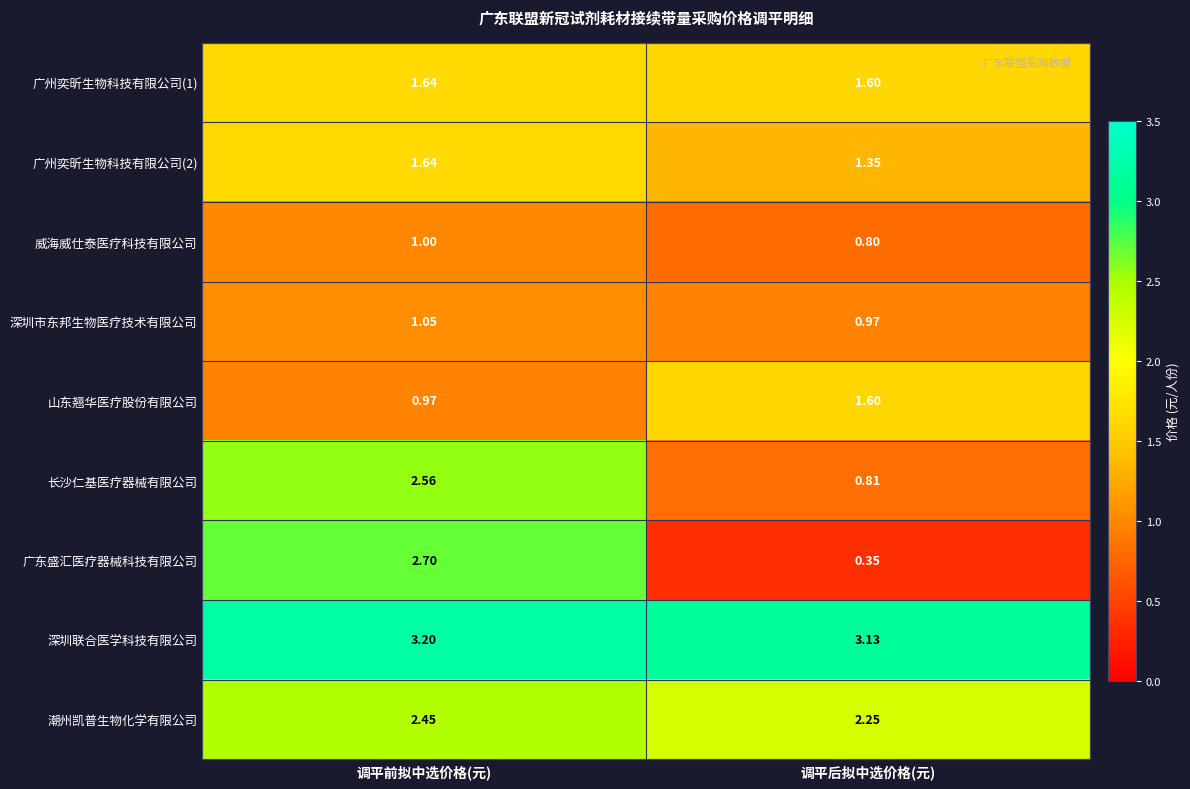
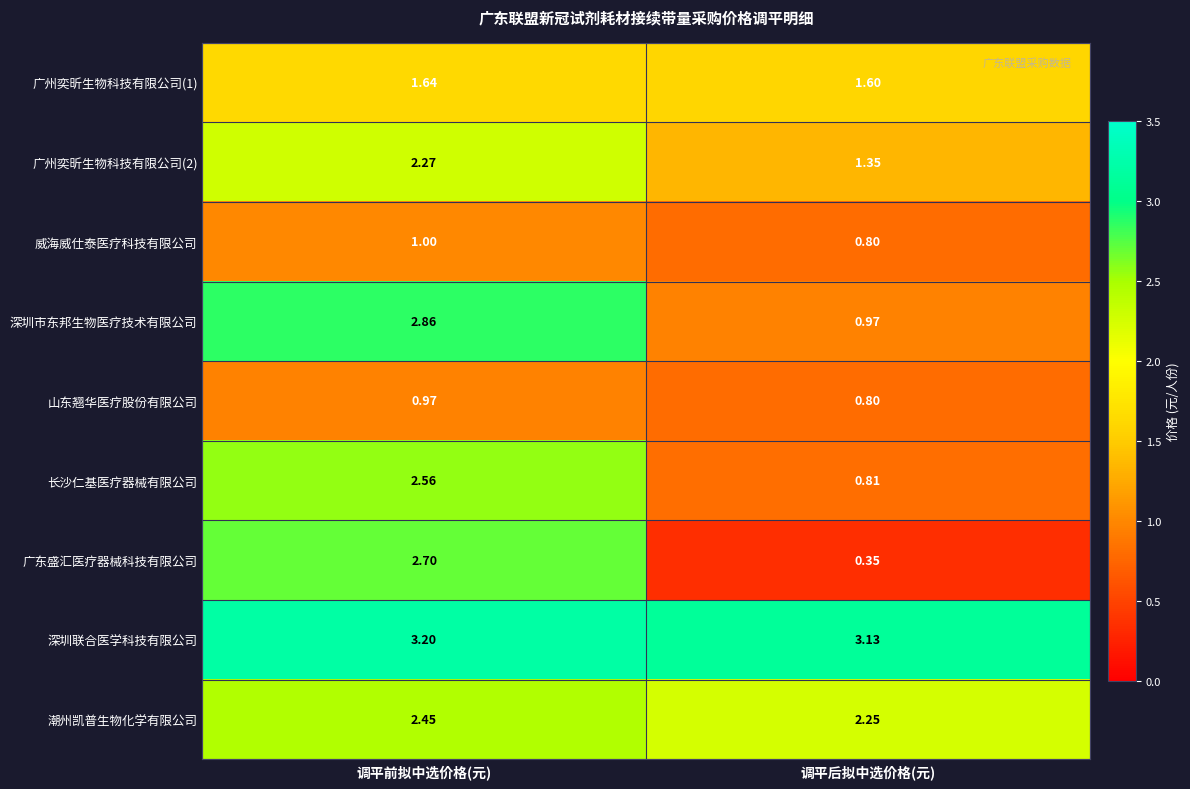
  {
    "广州奕昕生物科技有限公司(1)": {
      "调平前拟中选价格(元)": 1.64
    },
    "广州奕昕生物科技有限公司(2)": {
-     "调平前拟中选价格(元)": 1.64,
+     "调平前拟中选价格(元)": 2.27,
      "调平后拟中选价格(元)": 1.35
    },
    "威海威仕泰医疗科技有限公司": {
      "调平前拟中选价格(元)": 1.00,
      "调平后拟中选价格(元)": 0.80
    },
    "深圳市东邦生物医疗技术有限公司": {
-     "调平前拟中选价格(元)": 1.05,
+     "调平前拟中选价格(元)": 2.86,
      "调平后拟中选价格(元)": 0.97
    },
    "山东翘华医疗股份有限公司": {
      "调平前拟中选价格(元)": 0.97,
-     "调平后拟中选价格(元)": 1.60
+     "调平后拟中选价格(元)": 0.80
    },
    "长沙仁基医疗器械有限公司": {
      "调平前拟中选价格(元)": 2.56,
      "调平后拟中选价格(元)": 0.81
    },
    "广东盛汇医疗器械科技有限公司": {
      "调平前拟中选价格(元)": 2.70,
      "调平后拟中选价格(元)": 0.35
    },
    "深圳联合医学科技有限公司": {
      "调平前拟中选价格(元)": 3.20,
      "调平后拟中选价格(元)": 3.13
    },
    "潮州凯普生物化学有限公司": {
      "调平前拟中选价格(元)": 2.45,
      "调平后拟中选价格(元)": 2.25
    }
  }
